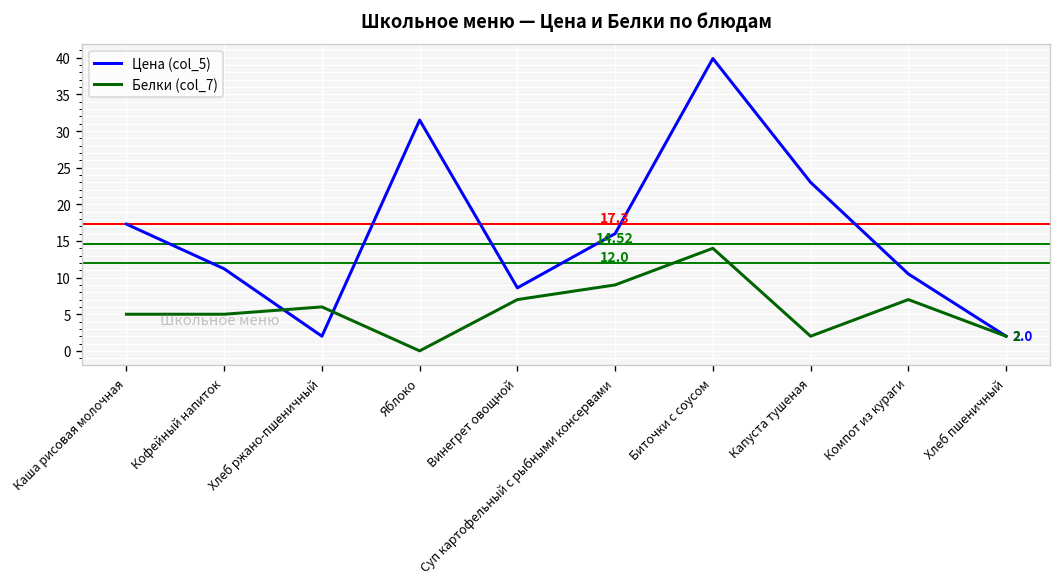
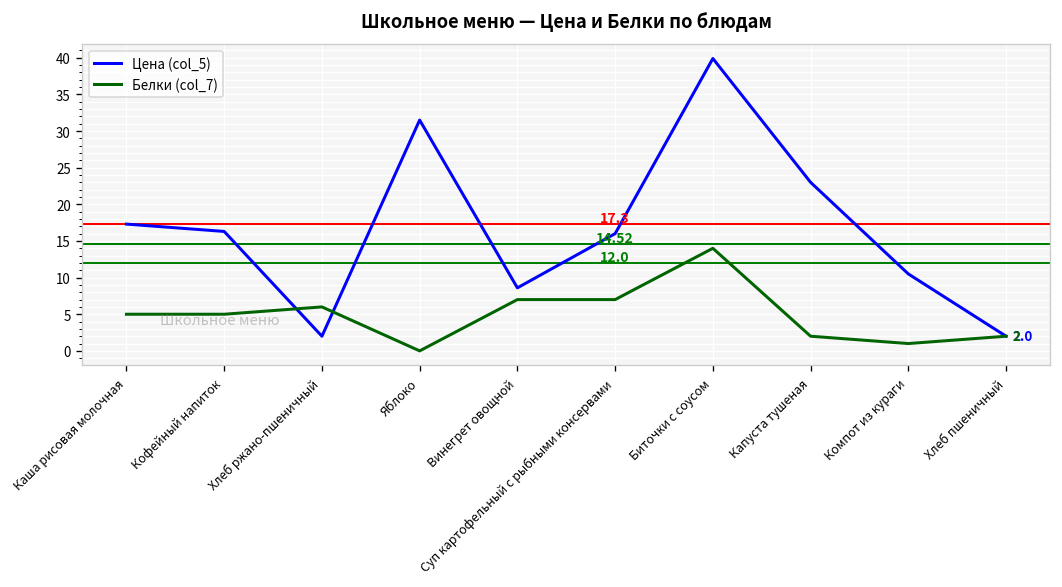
  {
    "Цена (col_5)": {
      "Каша рисовая молочная": 17,
-     "Кофейный напиток": 11,
+     "Кофейный напиток": 16,
      "Хлеб ржано-пшеничный": 2,
      "Яблоко": 32,
      "Винегрет овощной": 9,
      "Биточки с соусом": 40,
      "Капуста тушеная": 23,
      "Компот из кураги": 11
    },
    "Белки (col_7)": {
      "Каша рисовая молочная": 5,
      "Кофейный напиток": 5,
      "Хлеб ржано-пшеничный": 6,
      "Яблоко": 0,
      "Винегрет овощной": 7,
-     "Суп картофельный с рыбными консервами": 9,
+     "Суп картофельный с рыбными консервами": 7,
      "Биточки с соусом": 14,
      "Капуста тушеная": 2,
-     "Компот из кураги": 7
+     "Компот из кураги": 1
    }
  }
